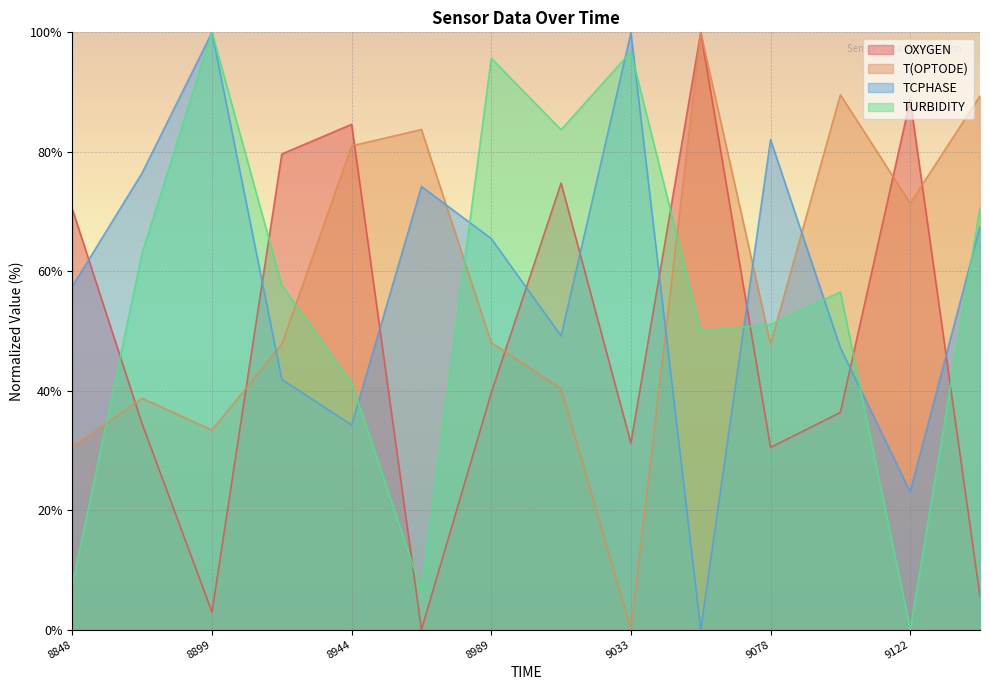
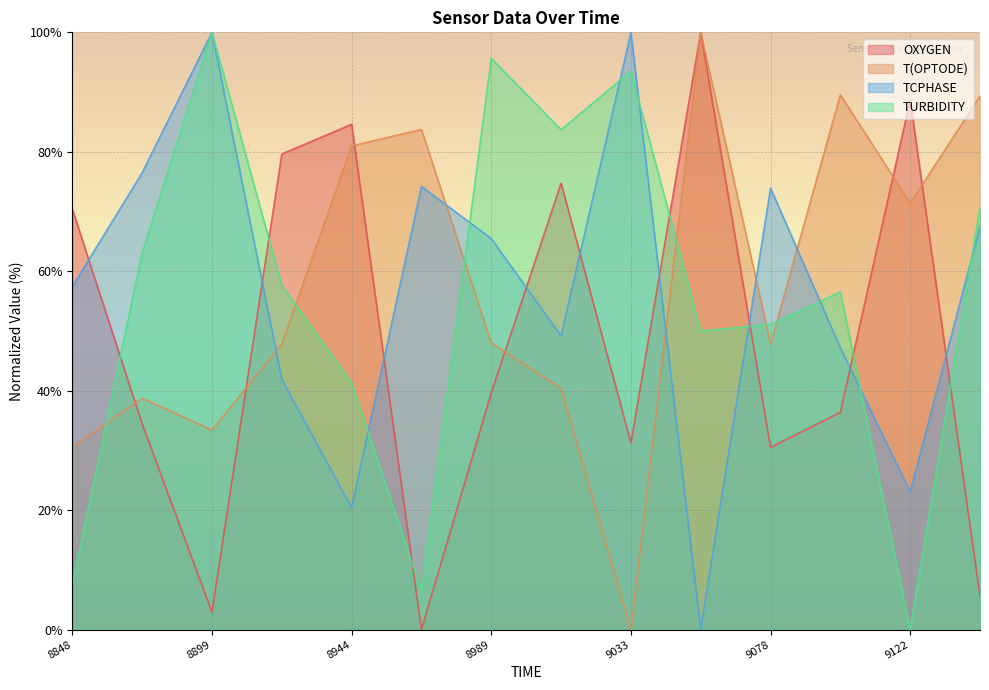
  {
    "TCPHASE": {
      "8848": "57%",
-     "8944": "34%",
+     "8944": "20%",
      "8989": "65%",
      "9033": "100%",
-     "9078": "82%",
+     "9078": "74%",
      "9122": "23%"
    },
    "TURBIDITY": {
      "8848": "8%",
      "8944": "41%",
      "8989": "96%",
-     "9033": "97%",
+     "9033": "93%",
      "9078": "51%",
      "9122": "0%"
    }
  }
